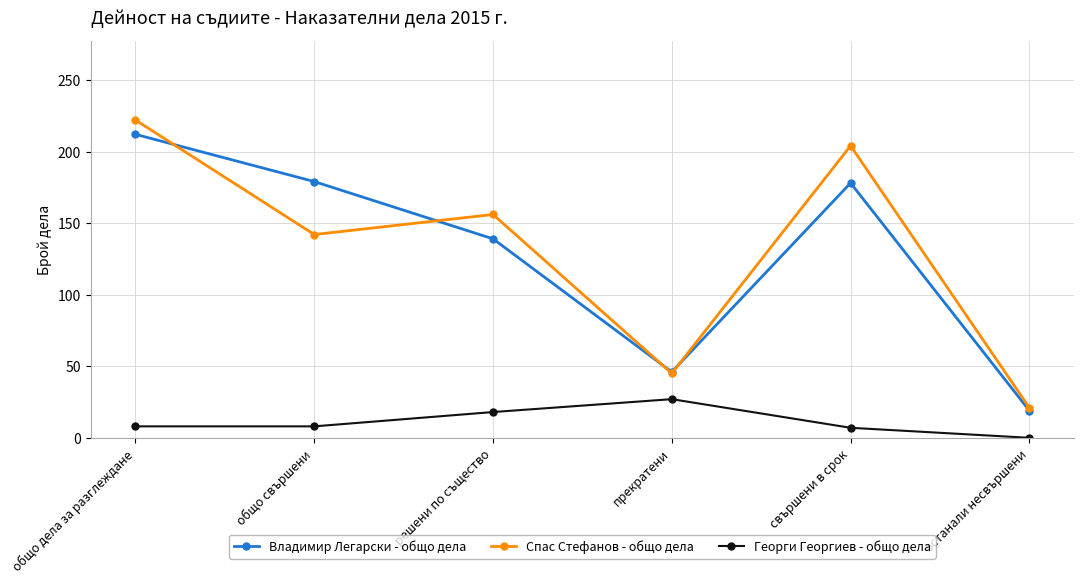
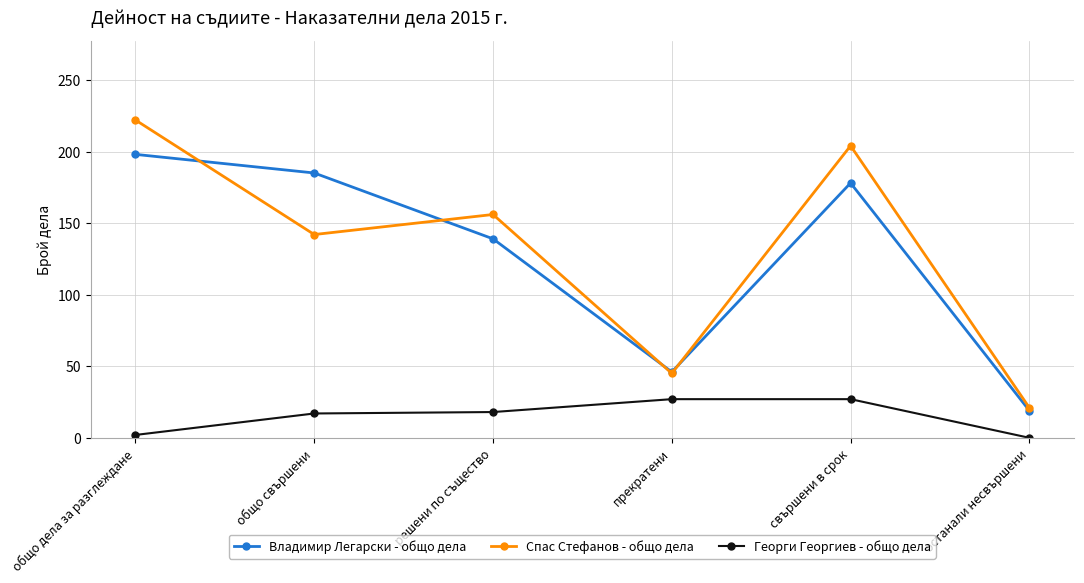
  {
    "Владимир Легарски - общо дела": {
-     "общо дела за разглеждане": 212,
-     "общо свършени": 179,
+     "общо дела за разглеждане": 198,
+     "общо свършени": 185,
      "решени по същество": 139,
      "свършени в срок": 178,
      "останали несвършени": 19
    },
    "Спас Стефанов - общо дела": {
      "общо дела за разглеждане": 222,
      "общо свършени": 142,
      "решени по същество": 156,
      "свършени в срок": 204,
      "останали несвършени": 21
    },
    "Георги Георгиев - общо дела": {
-     "общо дела за разглеждане": 8,
-     "общо свършени": 8,
+     "общо дела за разглеждане": 2,
+     "общо свършени": 17,
      "решени по същество": 18,
      "прекратени": 27,
-     "свършени в срок": 7,
+     "свършени в срок": 27,
      "останали несвършени": 0
    }
  }
